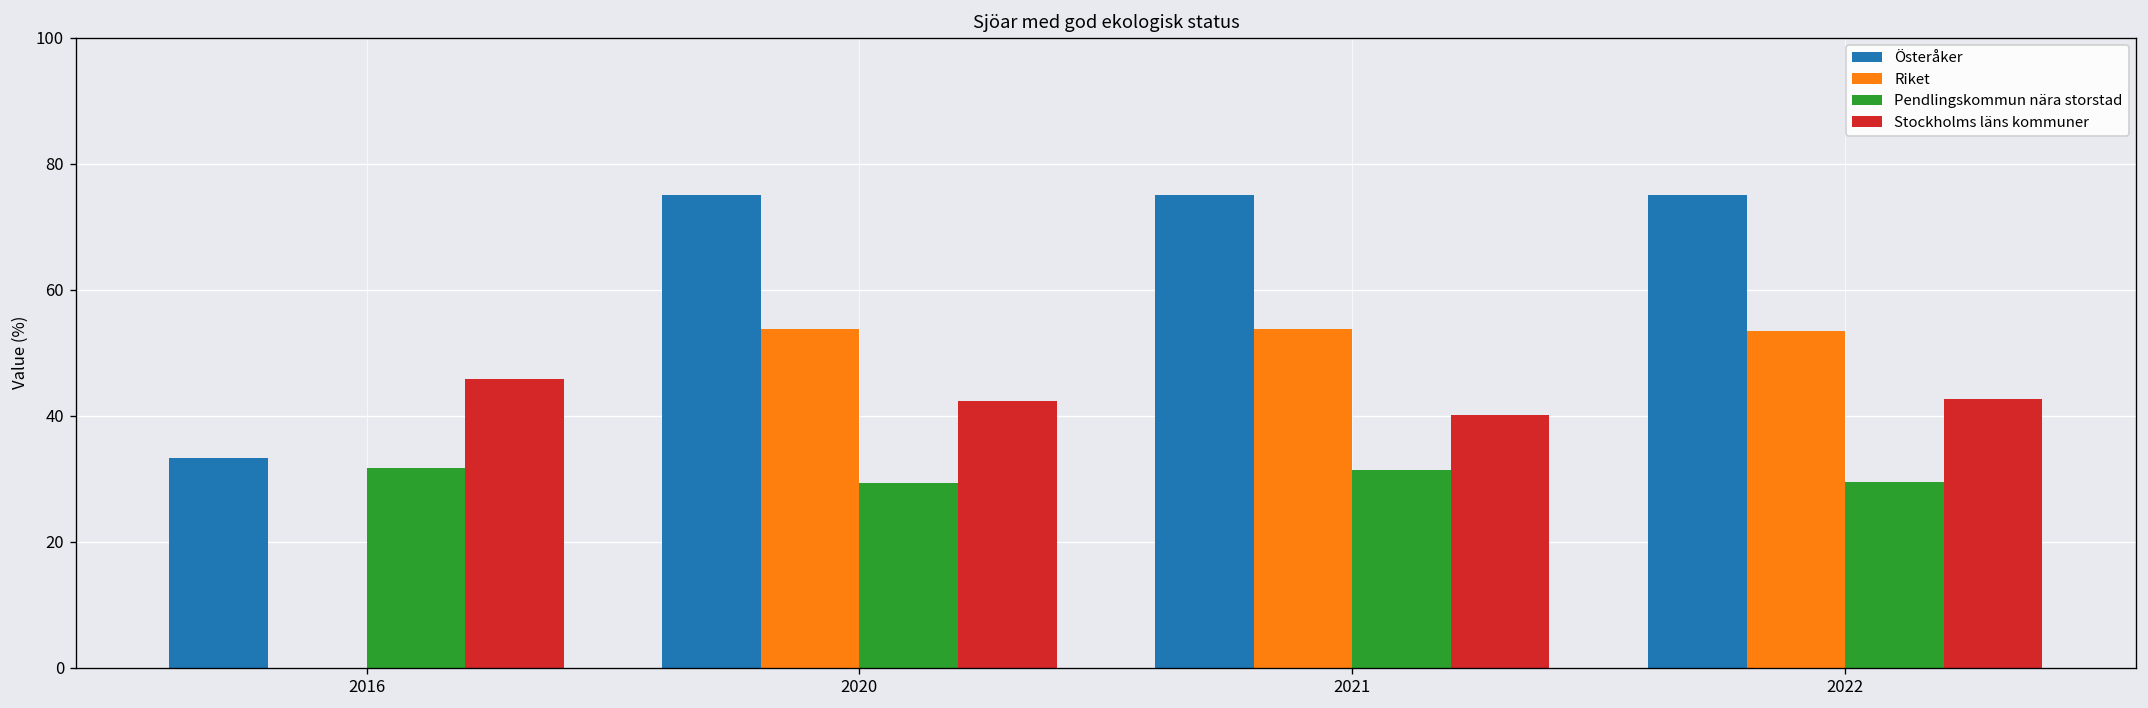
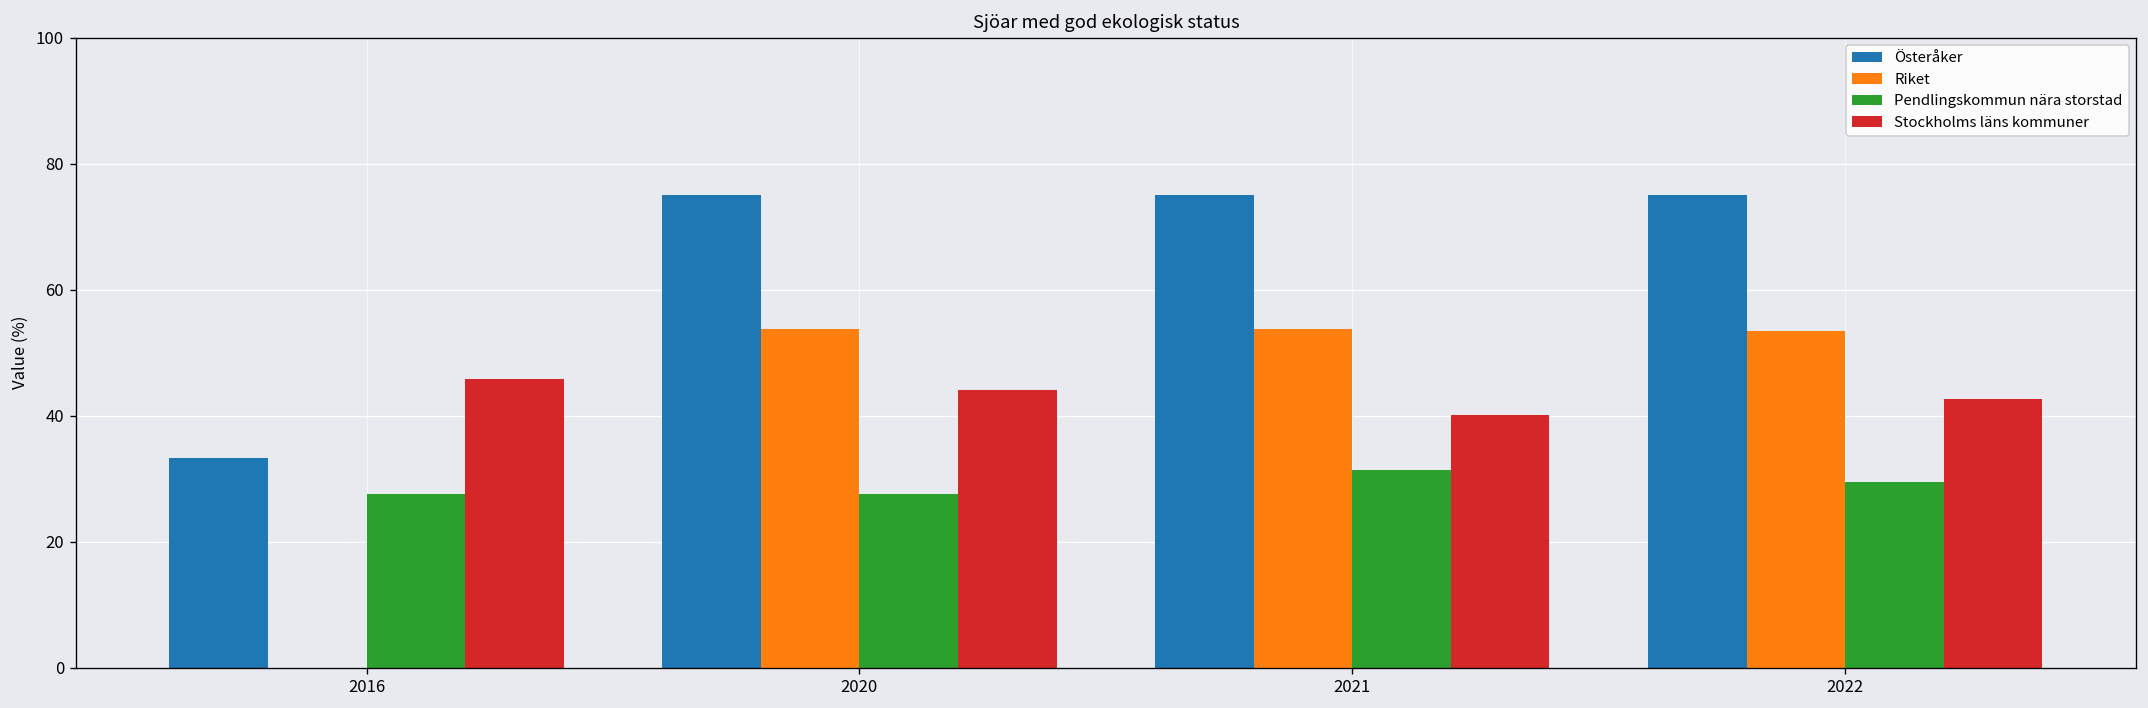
  {
    "Österåker": {
      "2016": 33,
      "2020": 75,
      "2021": 75,
      "2022": 75
    },
    "Riket": {
      "2016": 0,
      "2020": 54,
      "2021": 54,
      "2022": 53
    },
    "Pendlingskommun nära storstad": {
-     "2016": 32,
-     "2020": 29,
+     "2016": 27,
+     "2020": 27,
      "2021": 31,
      "2022": 29
    },
    "Stockholms läns kommuner": {
      "2016": 46,
-     "2020": 42,
+     "2020": 44,
      "2021": 40,
      "2022": 43
    }
  }
